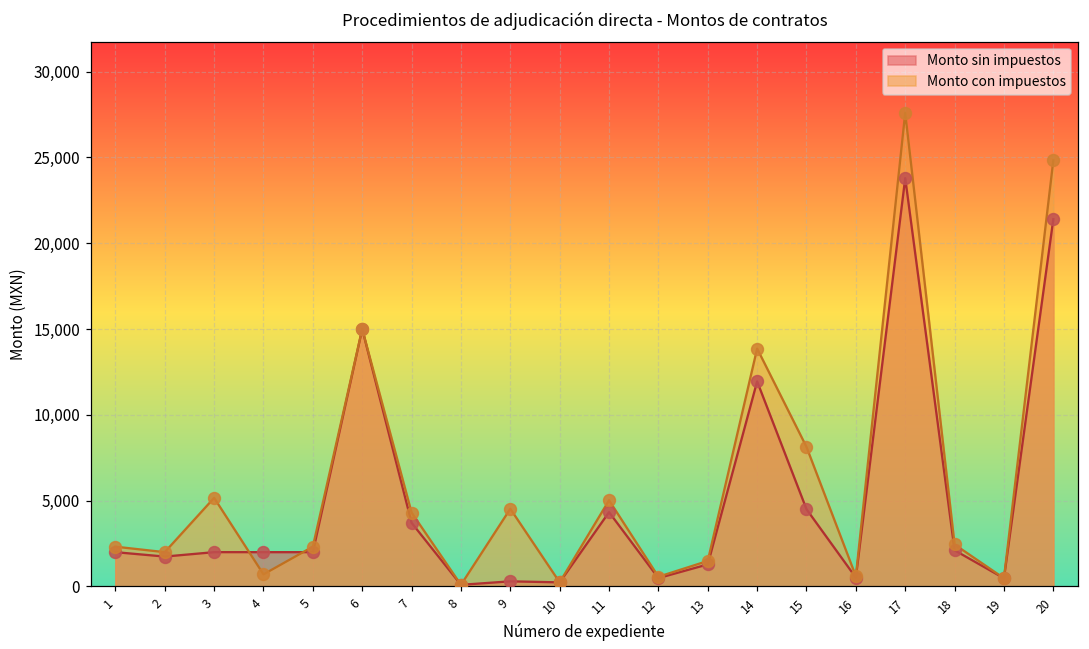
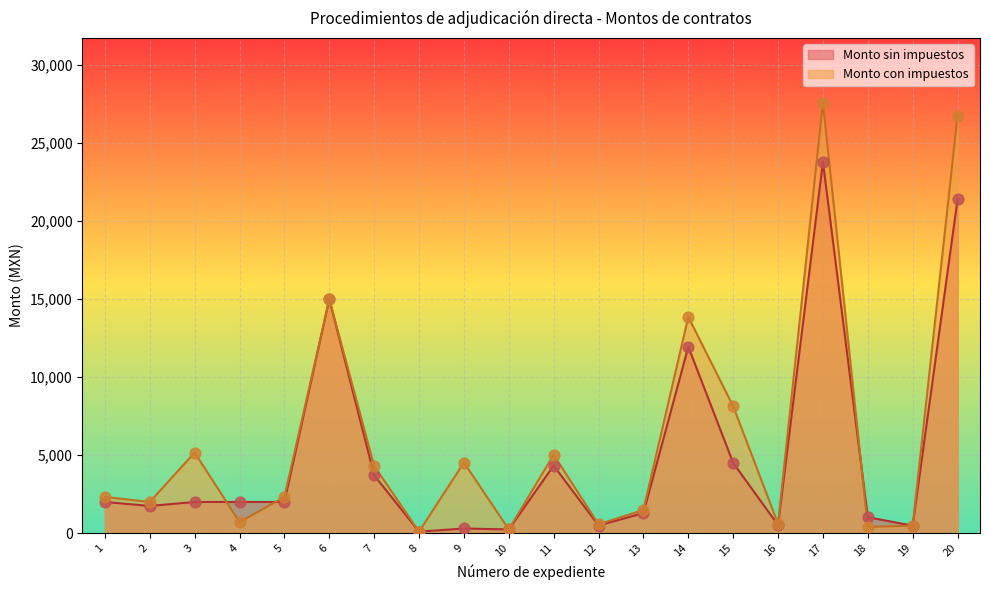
  {
    "Monto sin impuestos": {
      "1": "2,000",
      "2": "1,700",
      "3": "2,000",
      "4": "2,000",
      "5": "2,000",
      "7": "3,700",
      "9": "300",
      "11": "4,300",
      "13": "1,300",
      "14": "12,000",
      "15": "4,500",
      "17": "23,800",
-     "18": "2,100",
+     "18": "1,000",
      "20": "21,400"
    },
    "Monto con impuestos": {
      "1": "2,300",
      "2": "2,000",
      "3": "5,200",
      "4": "700",
      "5": "2,300",
      "7": "4,300",
      "9": "4,500",
      "11": "5,000",
      "13": "1,500",
      "14": "13,900",
      "15": "8,100",
      "17": "27,600",
-     "18": "2,400",
-     "20": "24,800"
+     "18": "400",
+     "20": "26,800"
    }
  }
